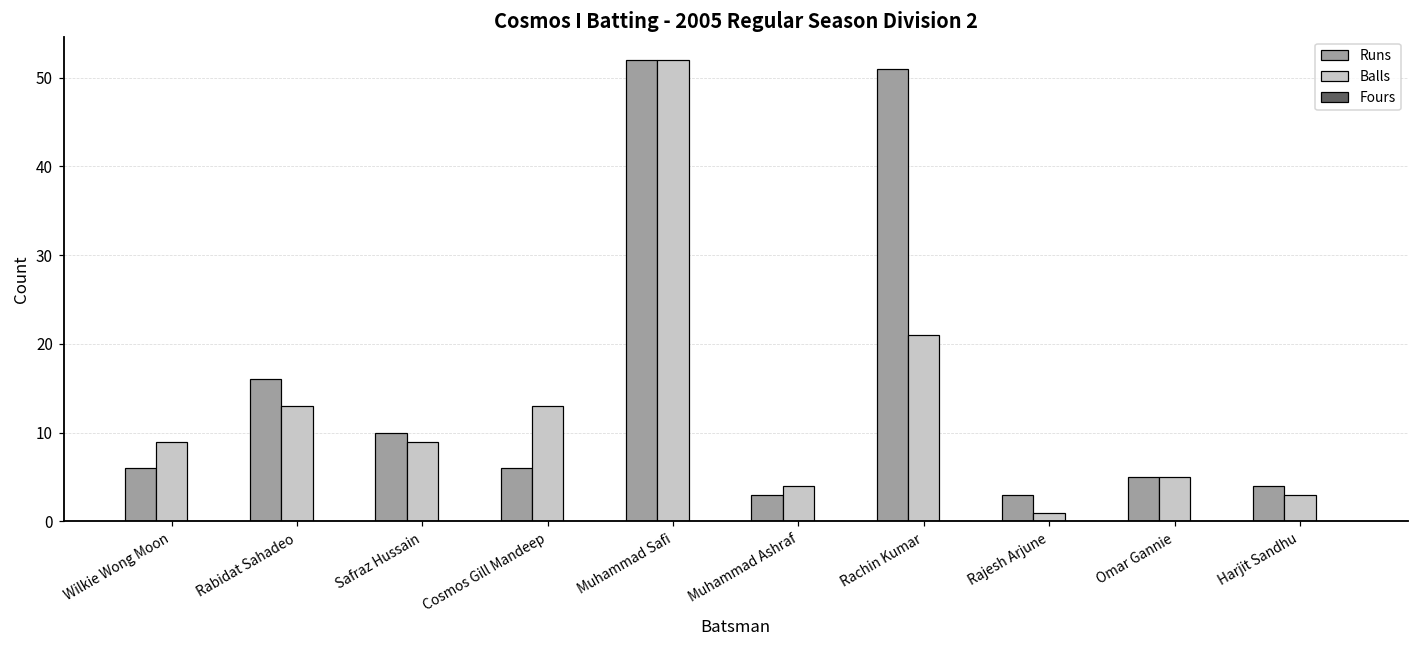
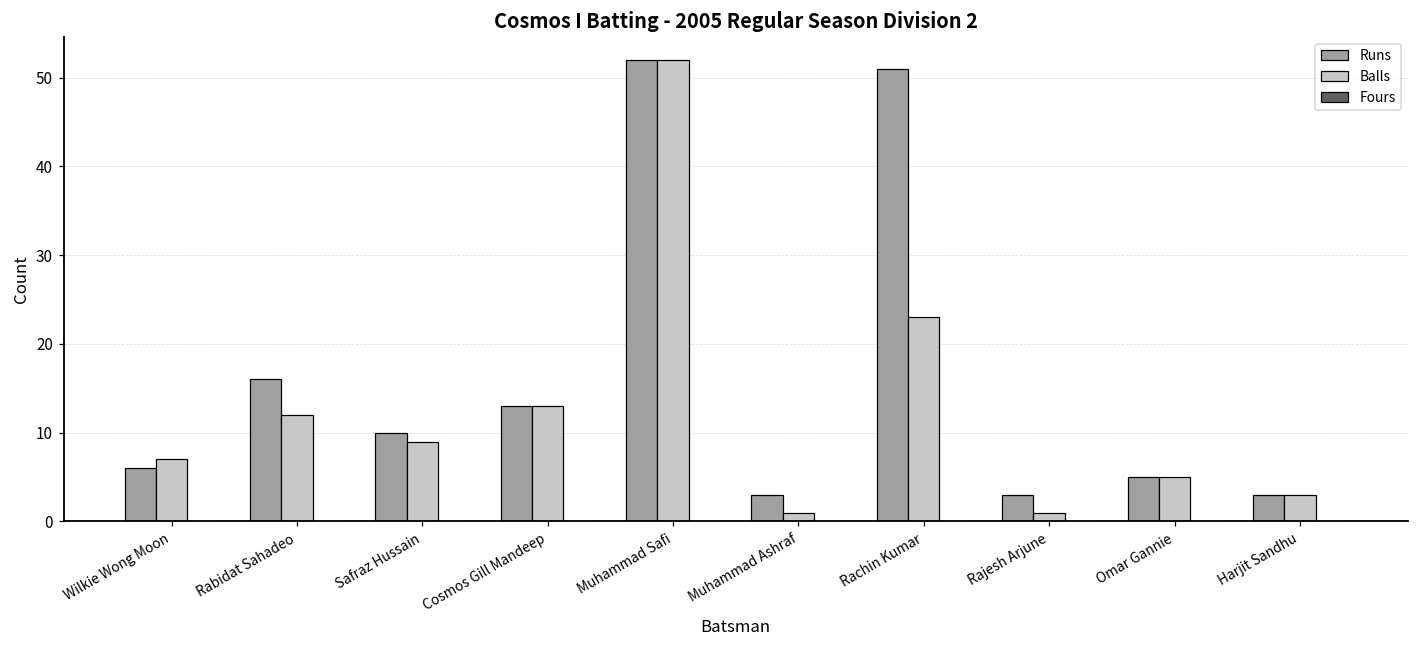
  {
    "Runs": {
      "Wilkie Wong Moon": 6,
      "Rabidat Sahadeo": 16,
      "Safraz Hussain": 10,
-     "Cosmos Gill Mandeep": 6,
+     "Cosmos Gill Mandeep": 13,
      "Muhammad Safi": 52,
      "Muhammad Ashraf": 3,
      "Rachin Kumar": 51,
      "Rajesh Arjune": 3,
      "Omar Gannie": 5,
-     "Harjit Sandhu": 4
+     "Harjit Sandhu": 3
    },
    "Balls": {
-     "Wilkie Wong Moon": 9,
-     "Rabidat Sahadeo": 13,
+     "Wilkie Wong Moon": 7,
+     "Rabidat Sahadeo": 12,
      "Safraz Hussain": 9,
      "Cosmos Gill Mandeep": 13,
      "Muhammad Safi": 52,
-     "Muhammad Ashraf": 4,
-     "Rachin Kumar": 21,
+     "Muhammad Ashraf": 1,
+     "Rachin Kumar": 23,
      "Rajesh Arjune": 1,
      "Omar Gannie": 5,
      "Harjit Sandhu": 3
    },
    "Fours": {
      "Wilkie Wong Moon": 0,
      "Rabidat Sahadeo": 0,
      "Safraz Hussain": 0,
      "Cosmos Gill Mandeep": 0,
      "Muhammad Safi": 0,
      "Muhammad Ashraf": 0,
      "Rachin Kumar": 0,
      "Rajesh Arjune": 0,
      "Omar Gannie": 0,
      "Harjit Sandhu": 0
    }
  }
